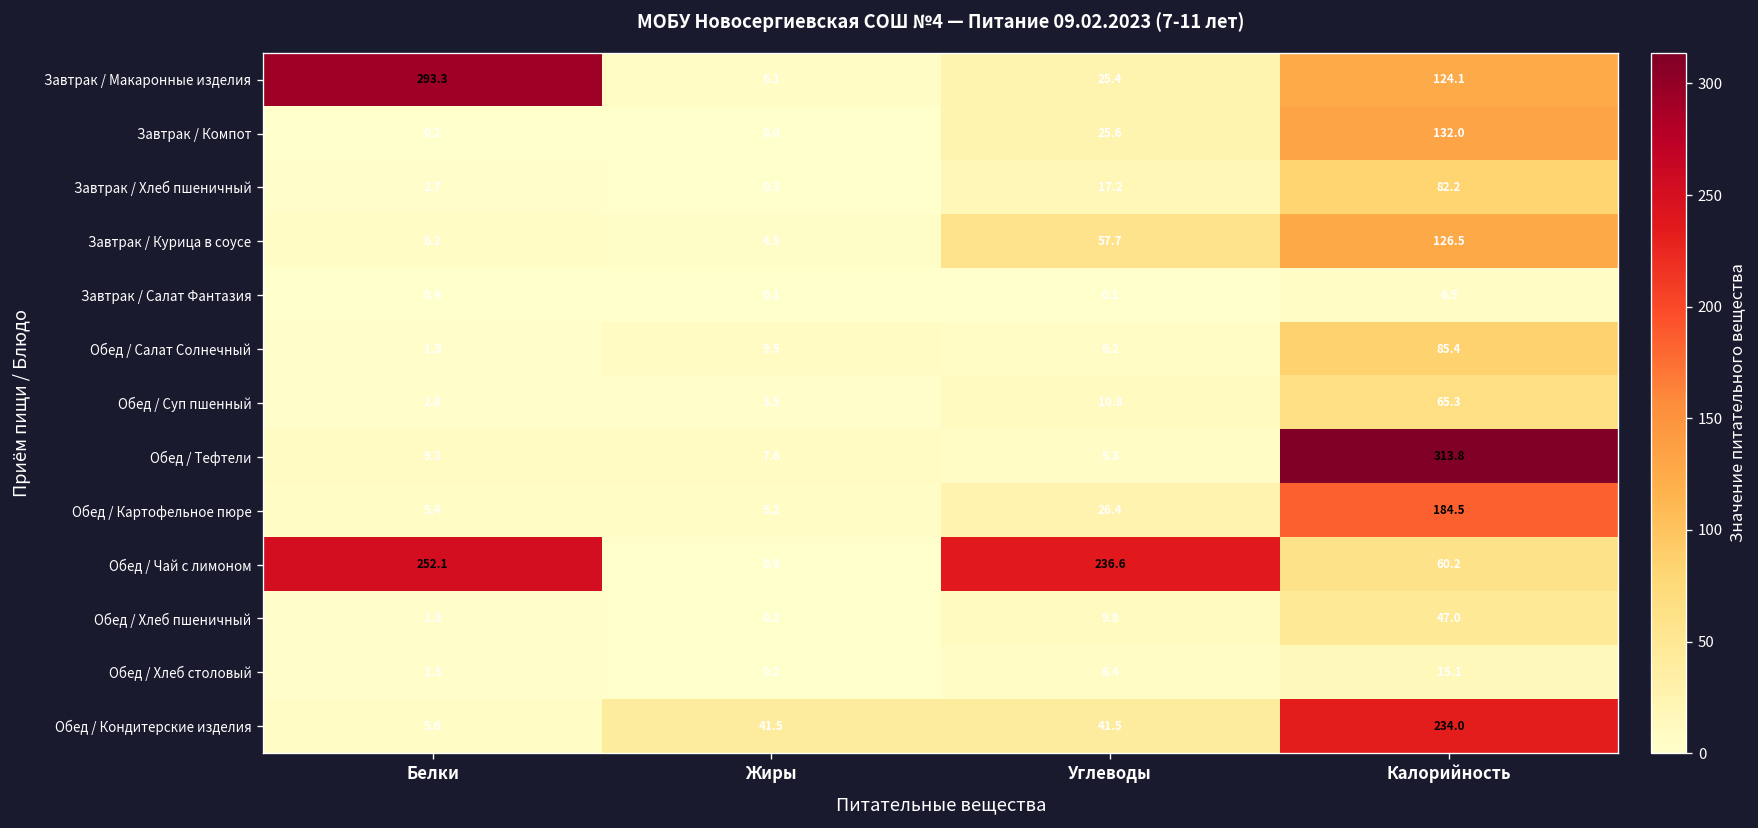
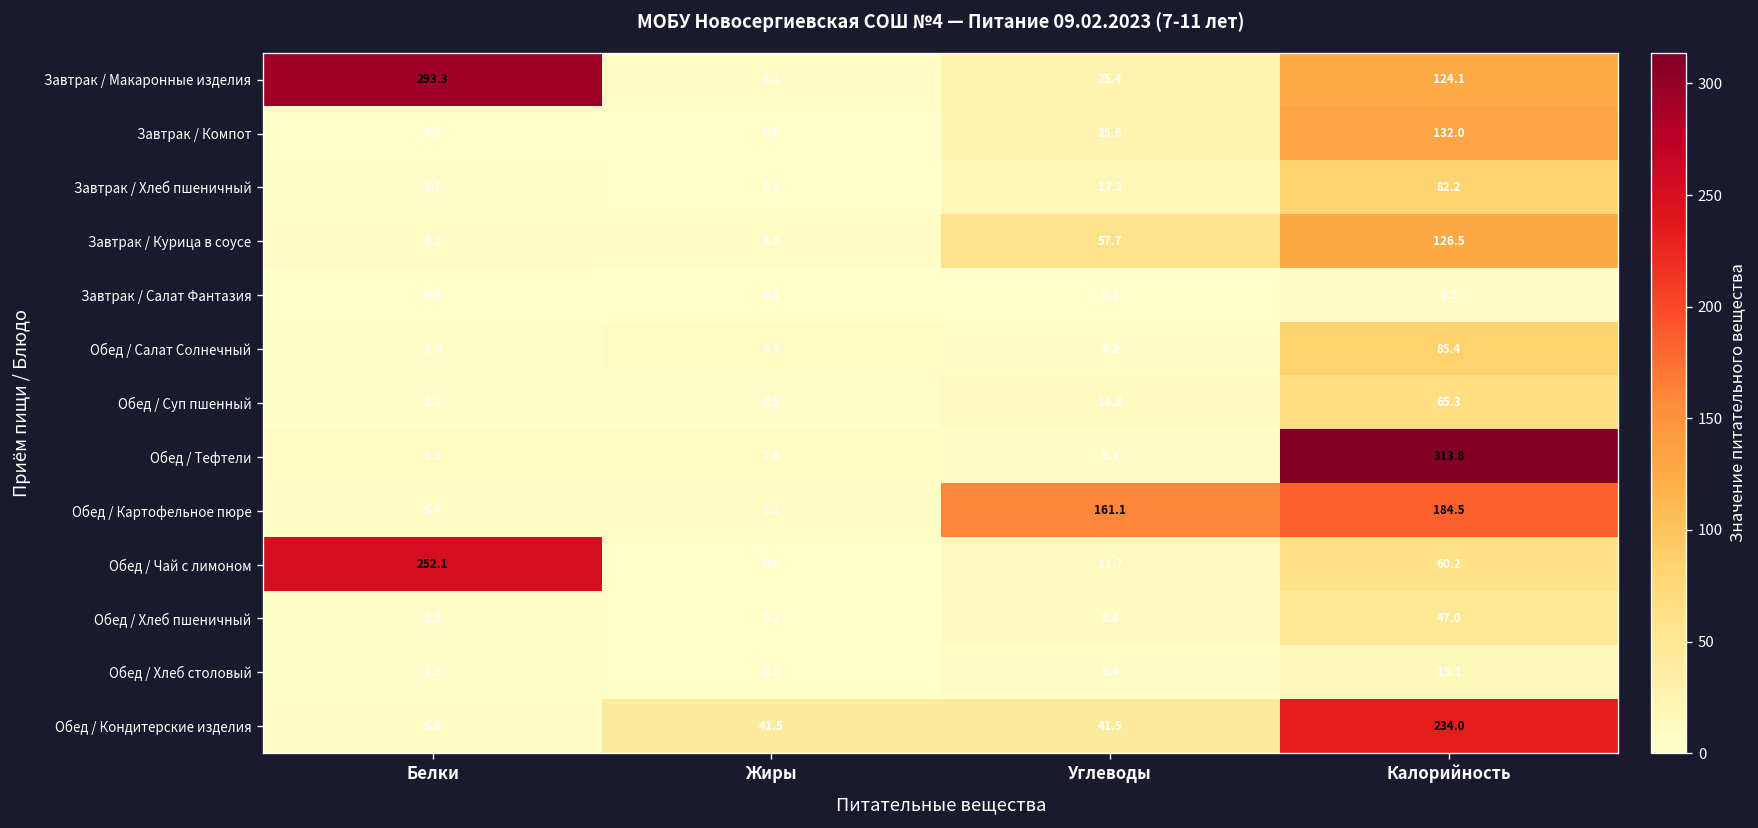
  {
    "Завтрак / Макаронные изделия": {
      "Белки": 293.3,
      "Жиры": 6.1,
      "Углеводы": 25.4,
      "Калорийность": 124.1
    },
    "Завтрак / Компот": {
      "Белки": 0.2,
      "Жиры": 0.0,
      "Углеводы": 25.6,
      "Калорийность": 132.0
    },
    "Завтрак / Хлеб пшеничный": {
      "Белки": 2.7,
      "Жиры": 0.3,
      "Углеводы": 17.2,
      "Калорийность": 82.2
    },
    "Завтрак / Курица в соусе": {
      "Белки": 6.2,
      "Жиры": 4.5,
      "Углеводы": 57.7,
      "Калорийность": 126.5
    },
    "Завтрак / Салат Фантазия": {
      "Белки": 0.4,
      "Жиры": 0.1,
      "Углеводы": 0.1,
      "Калорийность": 6.5
    },
    "Обед / Салат Солнечный": {
      "Белки": 1.5,
      "Жиры": 9.5,
      "Углеводы": 6.2,
      "Калорийность": 85.4
    },
    "Обед / Суп пшенный": {
      "Белки": 2.8,
      "Жиры": 3.5,
      "Углеводы": 10.8,
      "Калорийность": 65.3
    },
    "Обед / Тефтели": {
      "Белки": 9.3,
      "Жиры": 7.6,
      "Углеводы": 5.3,
      "Калорийность": 313.8
    },
    "Обед / Картофельное пюре": {
      "Белки": 5.4,
      "Жиры": 5.2,
-     "Углеводы": 26.4,
+     "Углеводы": 161.1,
      "Калорийность": 184.5
    },
    "Обед / Чай с лимоном": {
      "Белки": 252.1,
      "Жиры": 0.9,
-     "Углеводы": 236.6,
+     "Углеводы": 11.7,
      "Калорийность": 60.2
    },
    "Обед / Хлеб пшеничный": {
      "Белки": 1.5,
      "Жиры": 0.2,
      "Углеводы": 9.8,
      "Калорийность": 47.0
    },
    "Обед / Хлеб столовый": {
      "Белки": 1.5,
      "Жиры": 0.2,
      "Углеводы": 6.4,
      "Калорийность": 15.1
    },
    "Обед / Кондитерские изделия": {
      "Белки": 5.6,
      "Жиры": 41.5,
      "Углеводы": 41.5,
      "Калорийность": 234.0
    }
  }
